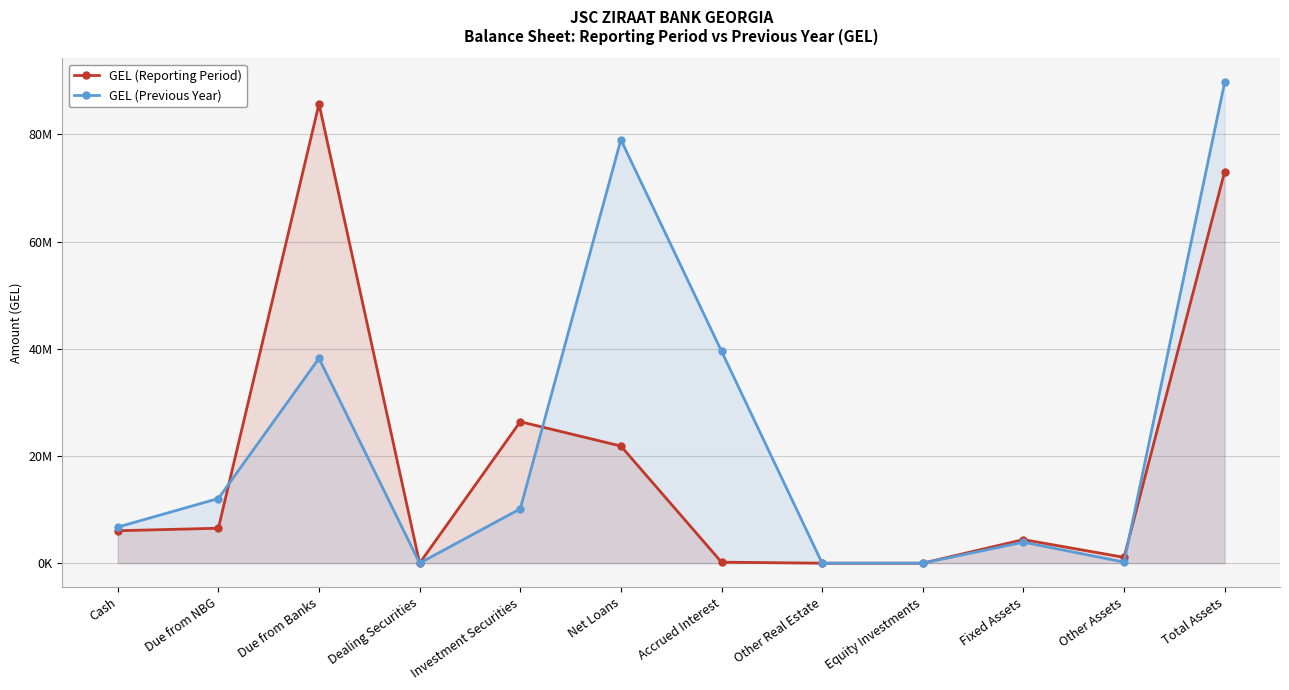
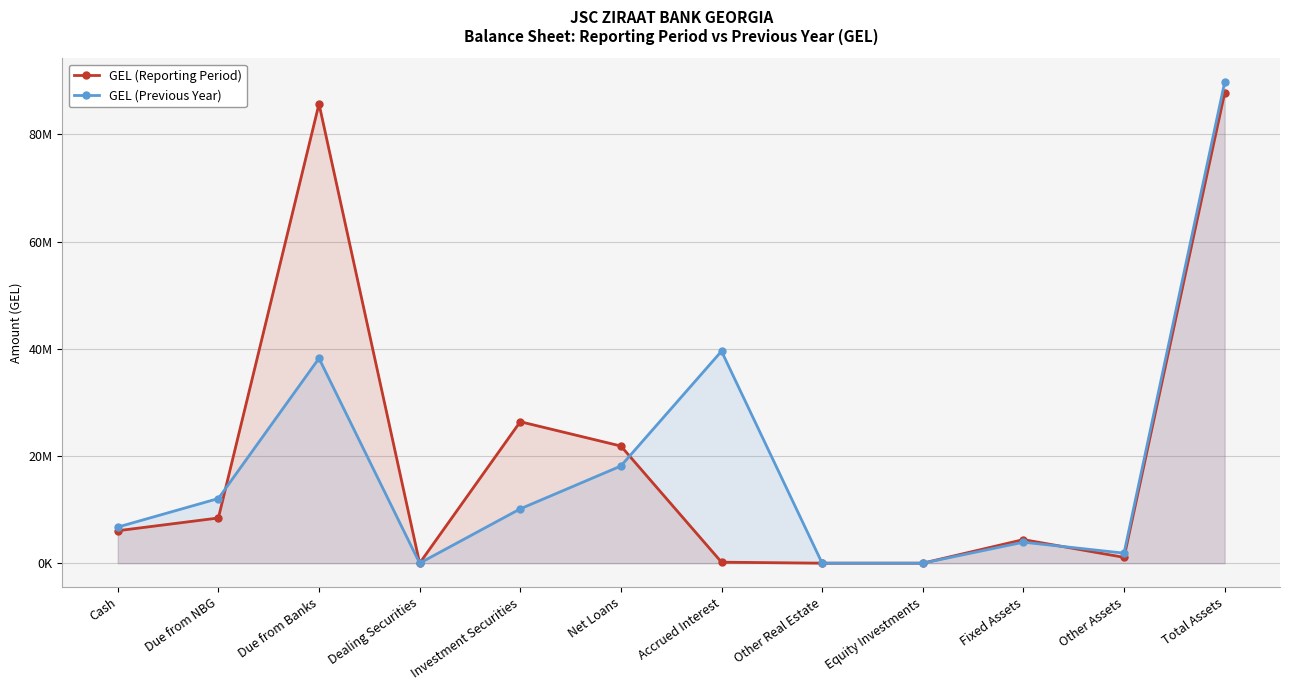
  {
    "GEL (Reporting Period)": {
      "Cash": 6000000,
-     "Due from NBG": 7000000,
+     "Due from NBG": 8000000,
      "Due from Banks": 86000000,
      "Investment Securities": 26000000,
      "Net Loans": 22000000,
      "Accrued Interest": 0,
      "Fixed Assets": 4000000,
      "Other Assets": 1000000,
-     "Total Assets": 73000000
+     "Total Assets": 88000000
    },
    "GEL (Previous Year)": {
      "Cash": 7000000,
      "Due from NBG": 12000000,
      "Due from Banks": 38000000,
      "Investment Securities": 10000000,
-     "Net Loans": 79000000,
+     "Net Loans": 18000000,
      "Accrued Interest": 40000000,
      "Fixed Assets": 4000000,
-     "Other Assets": 0,
+     "Other Assets": 2000000,
      "Total Assets": 90000000
    }
  }
